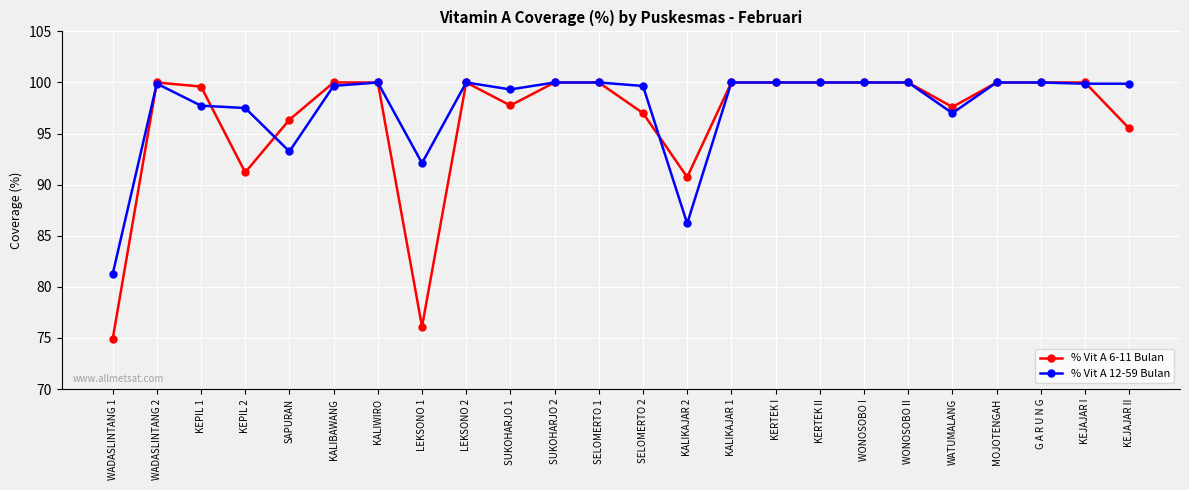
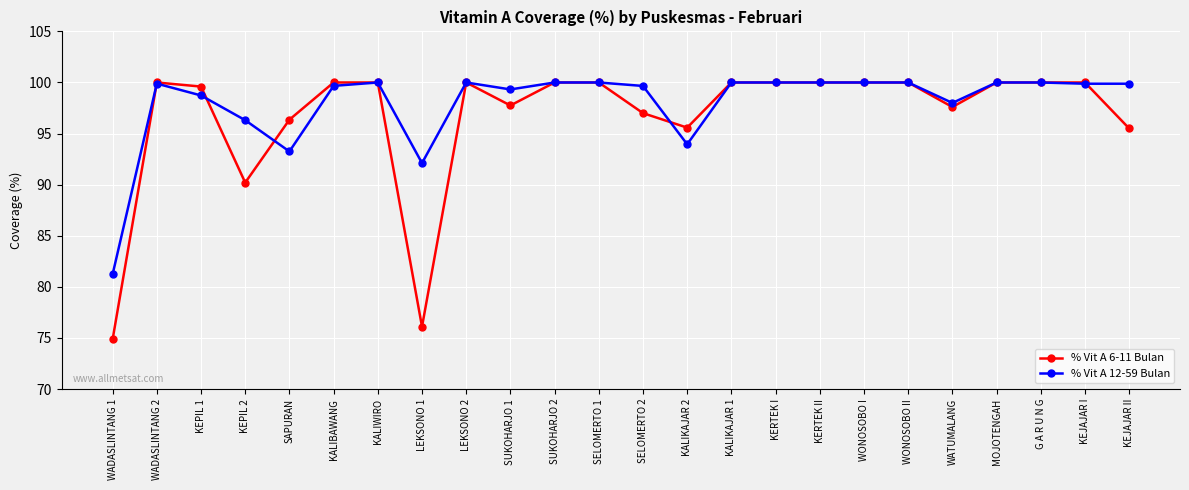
  {
    "% Vit A 6-11 Bulan": {
      "WADASLINTANG 1": 74.9,
      "KEPIL 1": 99.6,
-     "KEPIL 2": 91.2,
+     "KEPIL 2": 90.2,
      "SAPURAN": 96.4,
      "KALIBAWANG": 100.0,
      "LEKSONO 1": 76.1,
      "SUKOHARJO 1": 97.8,
      "SELOMERTO 2": 97.0,
-     "KALIKAJAR 2": 90.7,
+     "KALIKAJAR 2": 95.6,
      "WATUMALANG": 97.6,
      "KEJAJAR II": 95.5
    },
    "% Vit A 12-59 Bulan": {
      "WADASLINTANG 1": 81.2,
-     "KEPIL 1": 97.7,
-     "KEPIL 2": 97.5,
+     "KEPIL 1": 98.7,
+     "KEPIL 2": 96.3,
      "SAPURAN": 93.3,
      "KALIBAWANG": 99.7,
      "LEKSONO 1": 92.1,
      "SUKOHARJO 1": 99.3,
      "SELOMERTO 2": 99.7,
-     "KALIKAJAR 2": 86.2,
-     "WATUMALANG": 97,
+     "KALIKAJAR 2": 94.0,
+     "WATUMALANG": 98,
      "KEJAJAR II": 99.9
    }
  }
